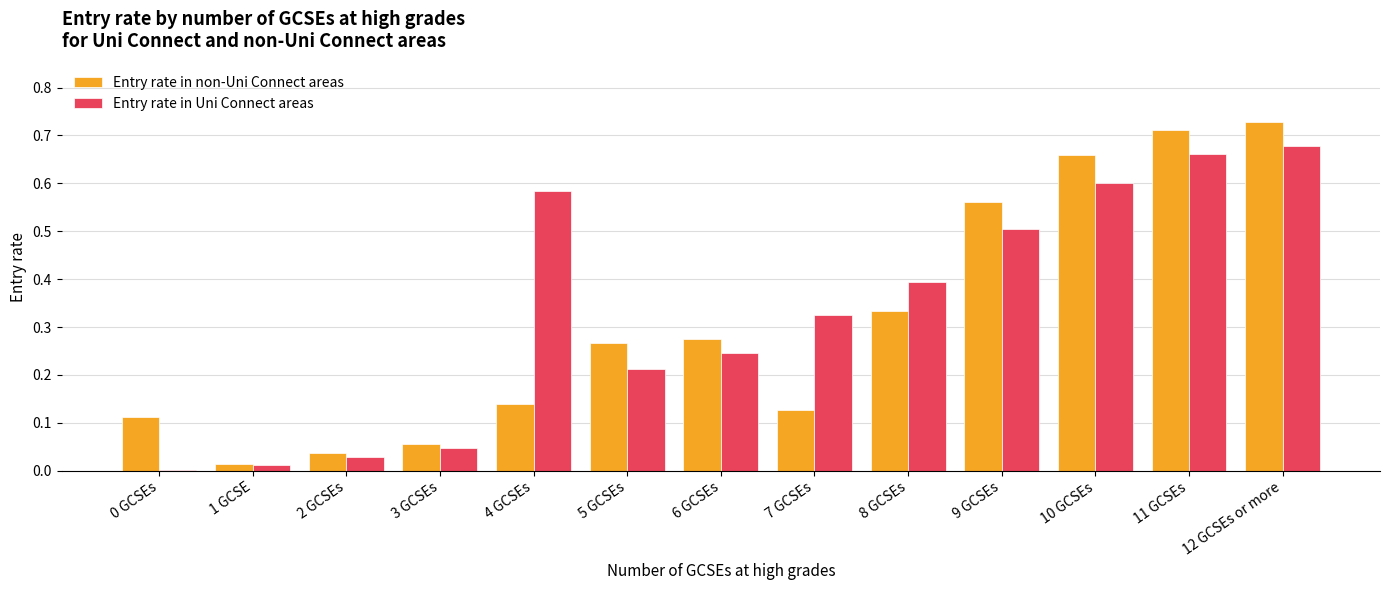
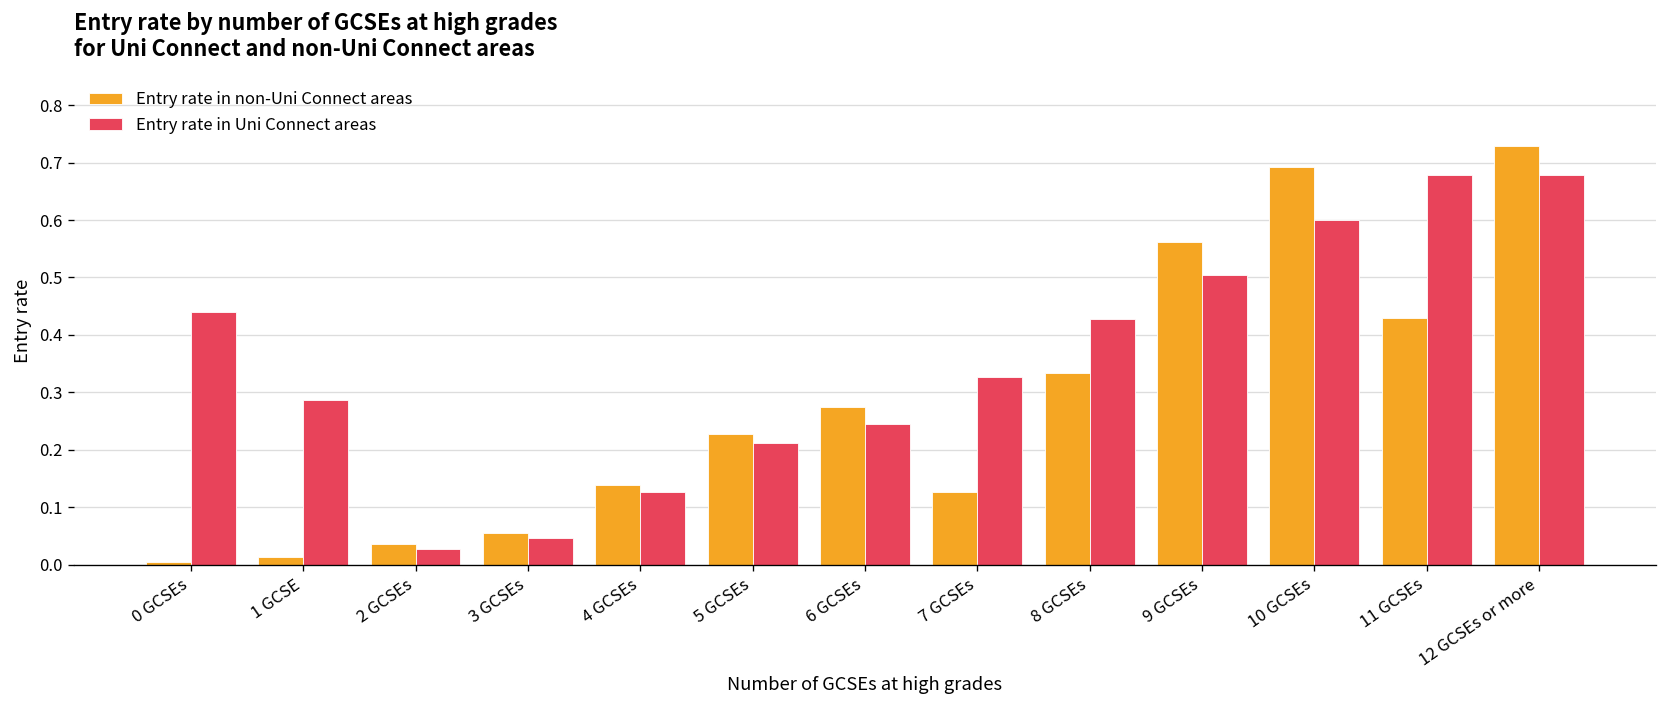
  {
    "Entry rate in non-Uni Connect areas": {
-     "0 GCSEs": 0.11,
+     "0 GCSEs": 0.00,
      "1 GCSE": 0.01,
      "2 GCSEs": 0.04,
      "3 GCSEs": 0.06,
      "4 GCSEs": 0.14,
-     "5 GCSEs": 0.27,
+     "5 GCSEs": 0.23,
      "6 GCSEs": 0.27,
      "7 GCSEs": 0.13,
      "8 GCSEs": 0.33,
      "9 GCSEs": 0.56,
-     "10 GCSEs": 0.66,
-     "11 GCSEs": 0.71,
+     "10 GCSEs": 0.69,
+     "11 GCSEs": 0.43,
      "12 GCSEs or more": 0.73
    },
    "Entry rate in Uni Connect areas": {
-     "0 GCSEs": 0.00,
-     "1 GCSE": 0.01,
+     "0 GCSEs": 0.44,
+     "1 GCSE": 0.29,
      "2 GCSEs": 0.03,
      "3 GCSEs": 0.05,
-     "4 GCSEs": 0.58,
+     "4 GCSEs": 0.13,
      "5 GCSEs": 0.21,
      "6 GCSEs": 0.25,
      "7 GCSEs": 0.33,
-     "8 GCSEs": 0.39,
+     "8 GCSEs": 0.43,
      "9 GCSEs": 0.51,
      "10 GCSEs": 0.60,
-     "11 GCSEs": 0.66,
+     "11 GCSEs": 0.68,
      "12 GCSEs or more": 0.68
    }
  }
